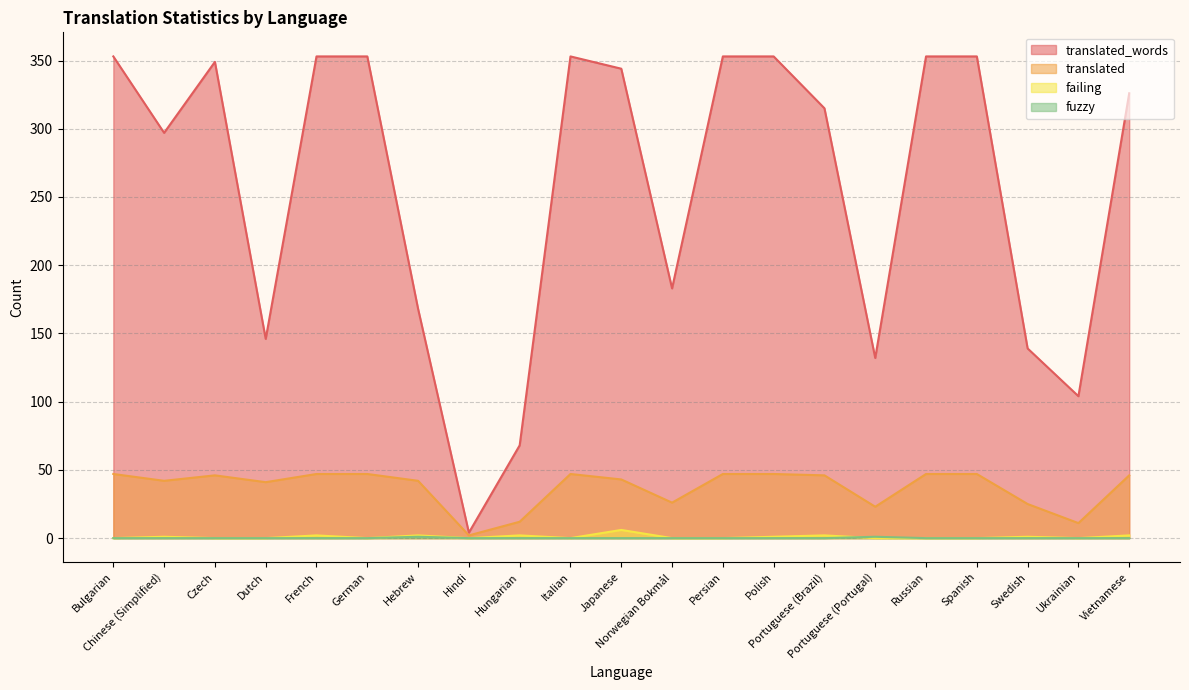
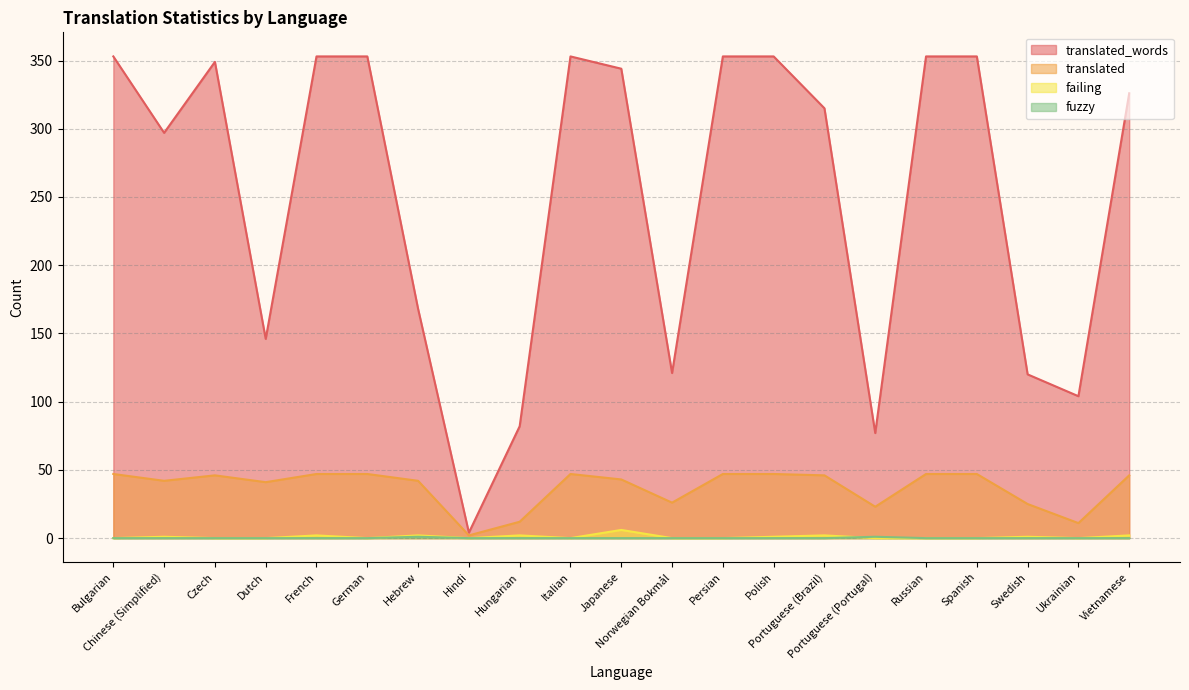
  {
    "translated_words": {
      "Bulgarian": 353,
      "Chinese (Simplified)": 297,
      "Czech": 349,
      "Dutch": 146,
      "French": 353,
      "German": 353,
      "Hebrew": 168,
      "Hindi": 4,
-     "Hungarian": 68,
+     "Hungarian": 82,
      "Italian": 353,
      "Japanese": 344,
-     "Norwegian Bokmål": 183,
+     "Norwegian Bokmål": 121,
      "Persian": 353,
      "Polish": 353,
      "Portuguese (Brazil)": 315,
-     "Portuguese (Portugal)": 132,
+     "Portuguese (Portugal)": 77,
      "Russian": 353,
      "Spanish": 353,
-     "Swedish": 139,
+     "Swedish": 120,
      "Ukrainian": 104
    },
    "fuzzy": {
      "French": 0,
      "Hungarian": 0,
      "Japanese": 0,
      "Portuguese (Brazil)": 0,
      "Vietnamese": 0
    }
  }
